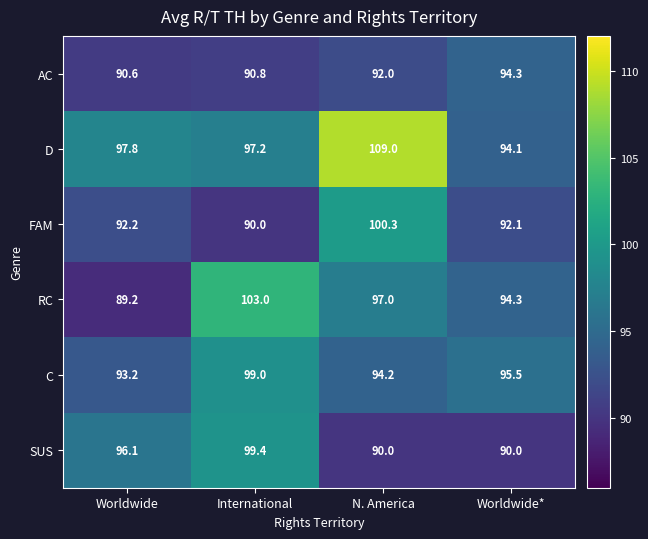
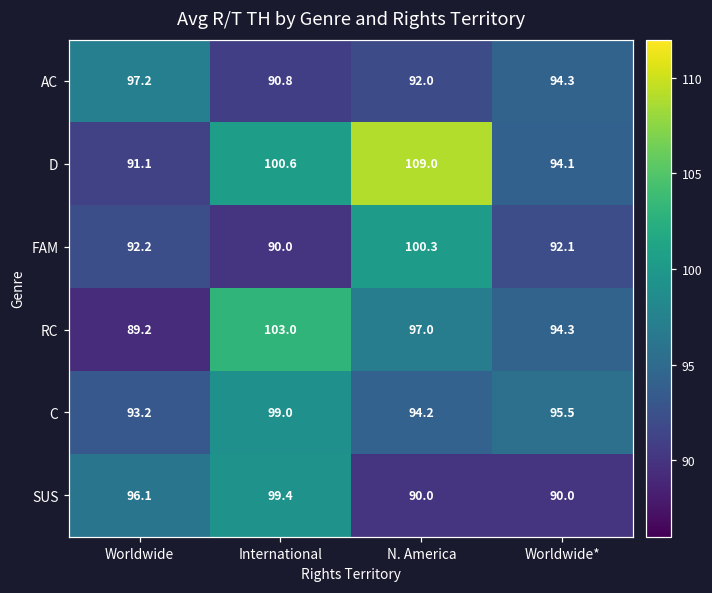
  {
    "AC": {
-     "Worldwide": 90.6,
+     "Worldwide": 97.2,
      "International": 90.8,
      "N. America": 92.0,
      "Worldwide*": 94.3
    },
    "D": {
-     "Worldwide": 97.8,
-     "International": 97.2,
+     "Worldwide": 91.1,
+     "International": 100.6,
      "N. America": 109.0,
      "Worldwide*": 94.1
    },
    "FAM": {
      "Worldwide": 92.2,
      "International": 90.0,
      "N. America": 100.3,
      "Worldwide*": 92.1
    },
    "RC": {
      "Worldwide": 89.2,
      "International": 103.0,
      "N. America": 97.0,
      "Worldwide*": 94.3
    },
    "C": {
      "Worldwide": 93.2,
      "International": 99.0,
      "N. America": 94.2,
      "Worldwide*": 95.5
    },
    "SUS": {
      "Worldwide": 96.1,
      "International": 99.4,
      "N. America": 90.0,
      "Worldwide*": 90.0
    }
  }
